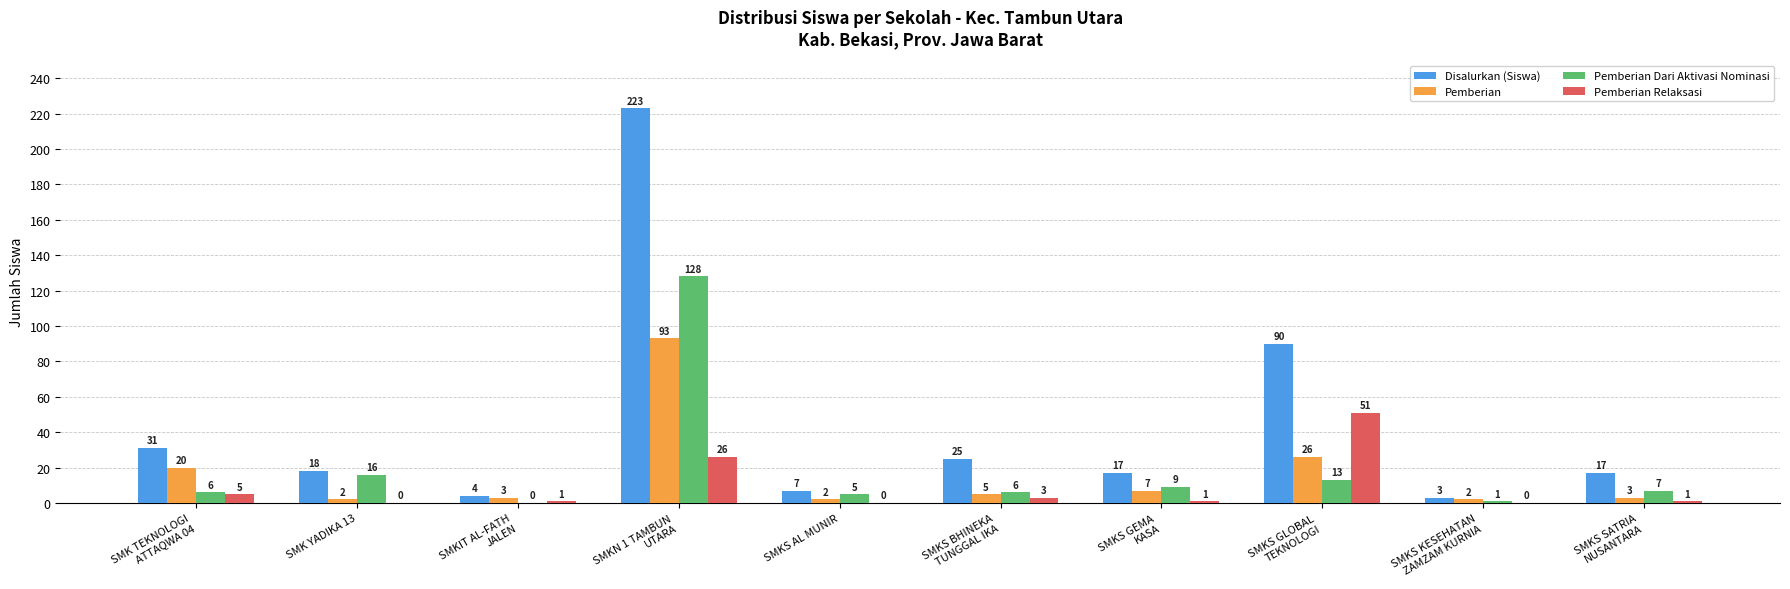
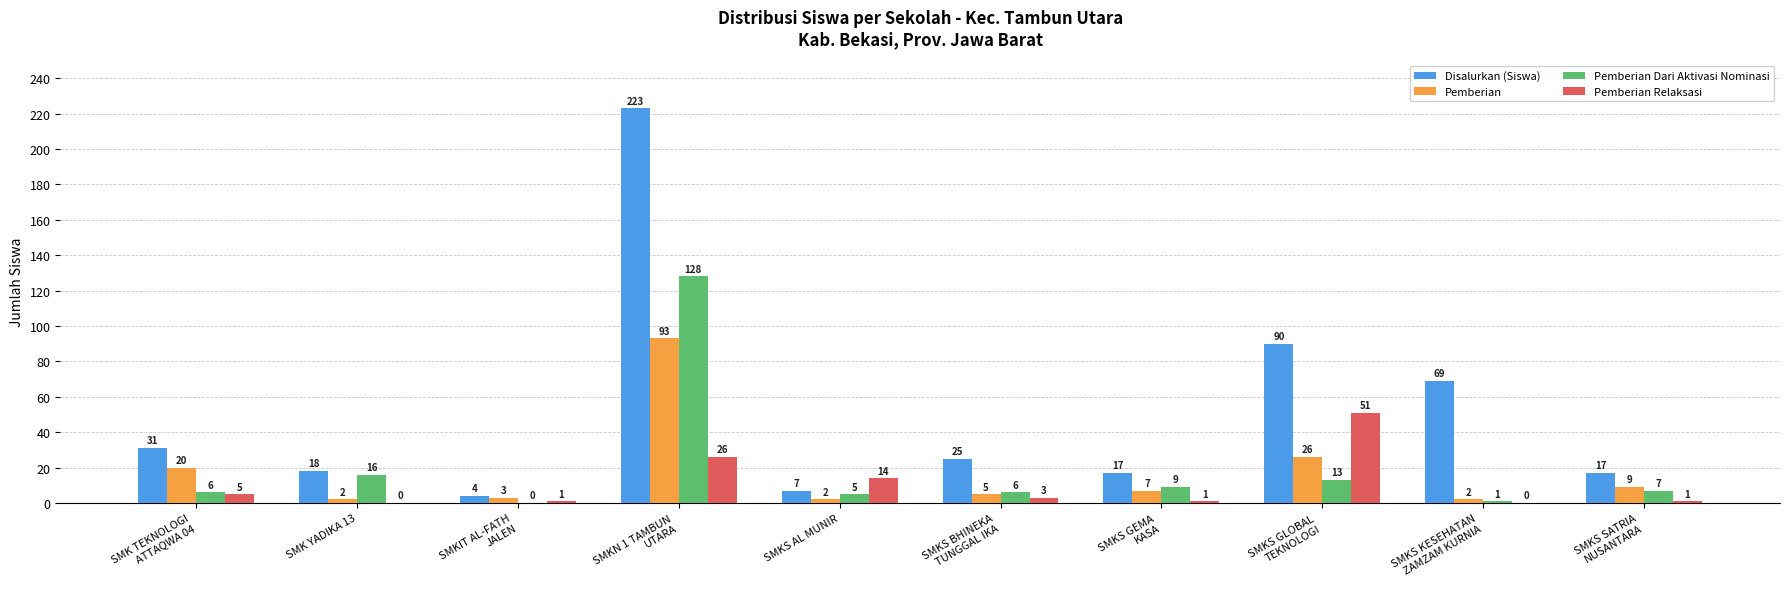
  {
    "Disalurkan (Siswa)": {
      "SMK TEKNOLOGI ATTAQWA 04": 31,
      "SMK YADIKA 13": 18,
      "SMKIT AL-FATH JALEN": 4,
      "SMKN 1 TAMBUN UTARA": 223,
      "SMKS AL MUNIR": 7,
      "SMKS BHINEKA TUNGGAL IKA": 25,
      "SMKS GEMA KASA": 17,
      "SMKS GLOBAL TEKNOLOGI": 90,
-     "SMKS KESEHATAN ZAMZAM KURNIA": 3,
+     "SMKS KESEHATAN ZAMZAM KURNIA": 69,
      "SMKS SATRIA NUSANTARA": 17
    },
    "Pemberian": {
      "SMK TEKNOLOGI ATTAQWA 04": 20,
      "SMK YADIKA 13": 2,
      "SMKIT AL-FATH JALEN": 3,
      "SMKN 1 TAMBUN UTARA": 93,
      "SMKS AL MUNIR": 2,
      "SMKS BHINEKA TUNGGAL IKA": 5,
      "SMKS GEMA KASA": 7,
      "SMKS GLOBAL TEKNOLOGI": 26,
      "SMKS KESEHATAN ZAMZAM KURNIA": 2,
-     "SMKS SATRIA NUSANTARA": 3
+     "SMKS SATRIA NUSANTARA": 9
    },
    "Pemberian Dari Aktivasi Nominasi": {
      "SMK TEKNOLOGI ATTAQWA 04": 6,
      "SMK YADIKA 13": 16,
      "SMKIT AL-FATH JALEN": 0,
      "SMKN 1 TAMBUN UTARA": 128,
      "SMKS AL MUNIR": 5,
      "SMKS BHINEKA TUNGGAL IKA": 6,
      "SMKS GEMA KASA": 9,
      "SMKS GLOBAL TEKNOLOGI": 13,
      "SMKS KESEHATAN ZAMZAM KURNIA": 1,
      "SMKS SATRIA NUSANTARA": 7
    },
    "Pemberian Relaksasi": {
      "SMK TEKNOLOGI ATTAQWA 04": 5,
      "SMK YADIKA 13": 0,
      "SMKIT AL-FATH JALEN": 1,
      "SMKN 1 TAMBUN UTARA": 26,
-     "SMKS AL MUNIR": 0,
+     "SMKS AL MUNIR": 14,
      "SMKS BHINEKA TUNGGAL IKA": 3,
      "SMKS GEMA KASA": 1,
      "SMKS GLOBAL TEKNOLOGI": 51,
      "SMKS KESEHATAN ZAMZAM KURNIA": 0,
      "SMKS SATRIA NUSANTARA": 1
    }
  }
